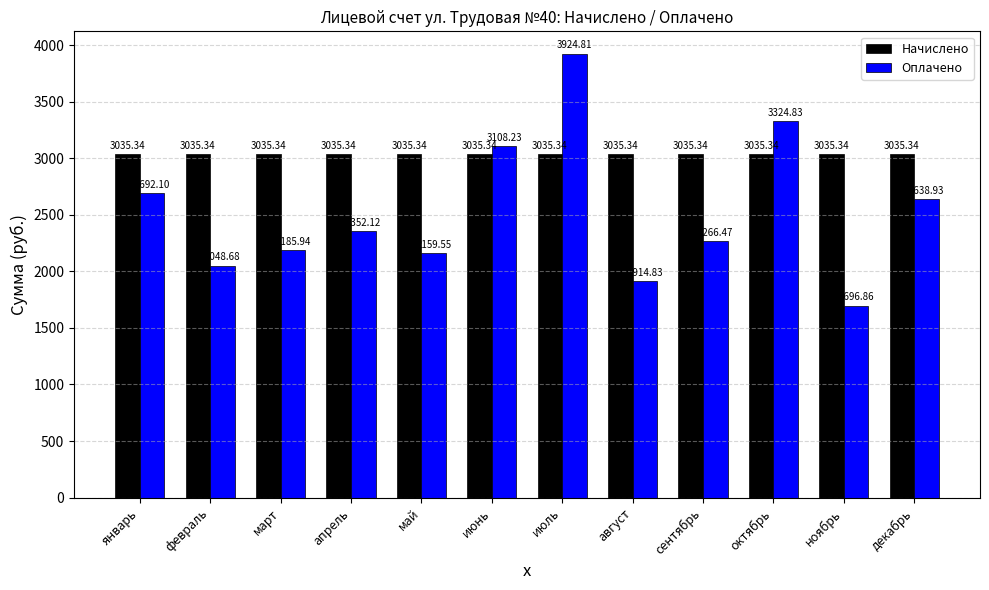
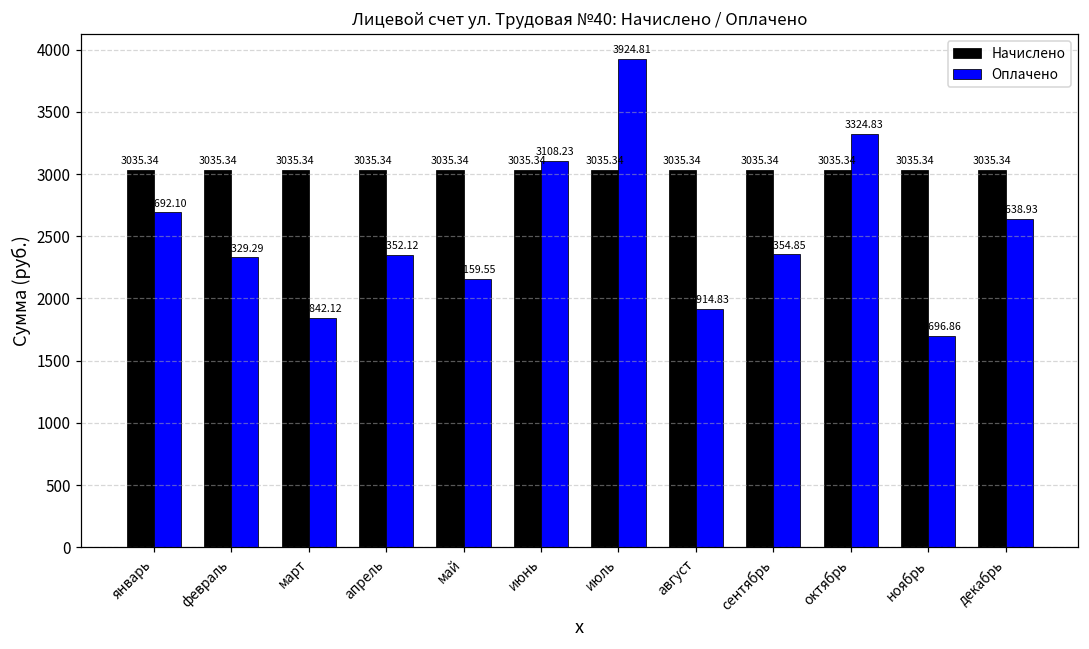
  {
    "Начислено": {
      "январь": 3035.34,
      "февраль": 3035.34,
      "март": 3035.34,
      "апрель": 3035.34,
      "май": 3035.34,
      "июнь": 3035.34,
      "июль": 3035.34,
      "август": 3035.34,
      "сентябрь": 3035.34,
      "октябрь": 3035.34,
      "ноябрь": 3035.34,
      "декабрь": 3035.34
    },
    "Оплачено": {
      "январь": 2692.10,
-     "февраль": 2048.68,
-     "март": 2185.94,
+     "февраль": 2329.29,
+     "март": 1842.12,
      "апрель": 2352.12,
      "май": 2159.55,
      "июнь": 3108.23,
      "июль": 3924.81,
      "август": 1914.83,
-     "сентябрь": 2266.47,
+     "сентябрь": 2354.85,
      "октябрь": 3324.83,
      "ноябрь": 1696.86,
      "декабрь": 2638.93
    }
  }
